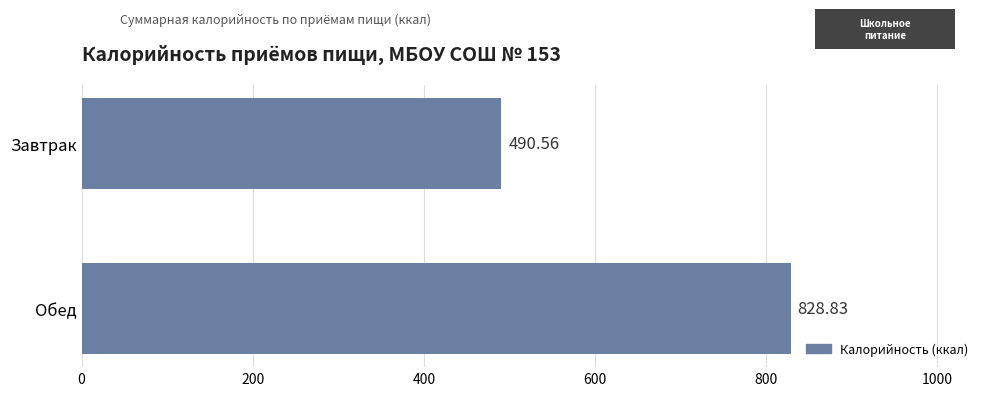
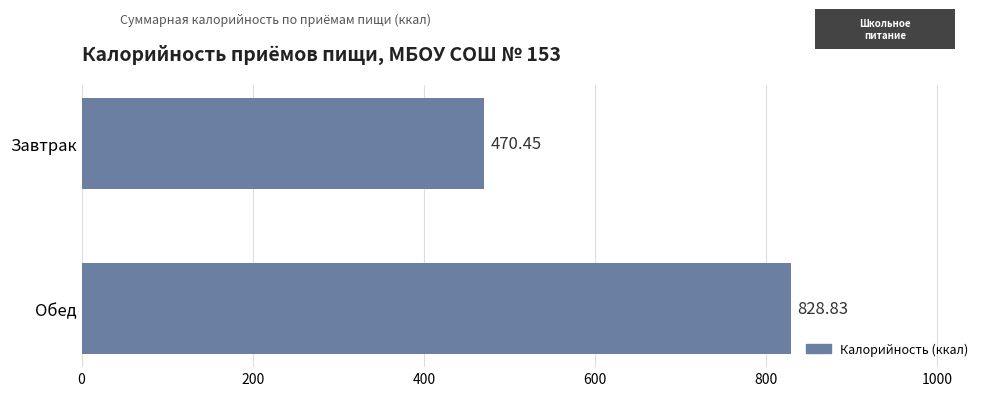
  {
-   "Завтрак": 490.56,
+   "Завтрак": 470.45,
    "Обед": 828.83
  }
